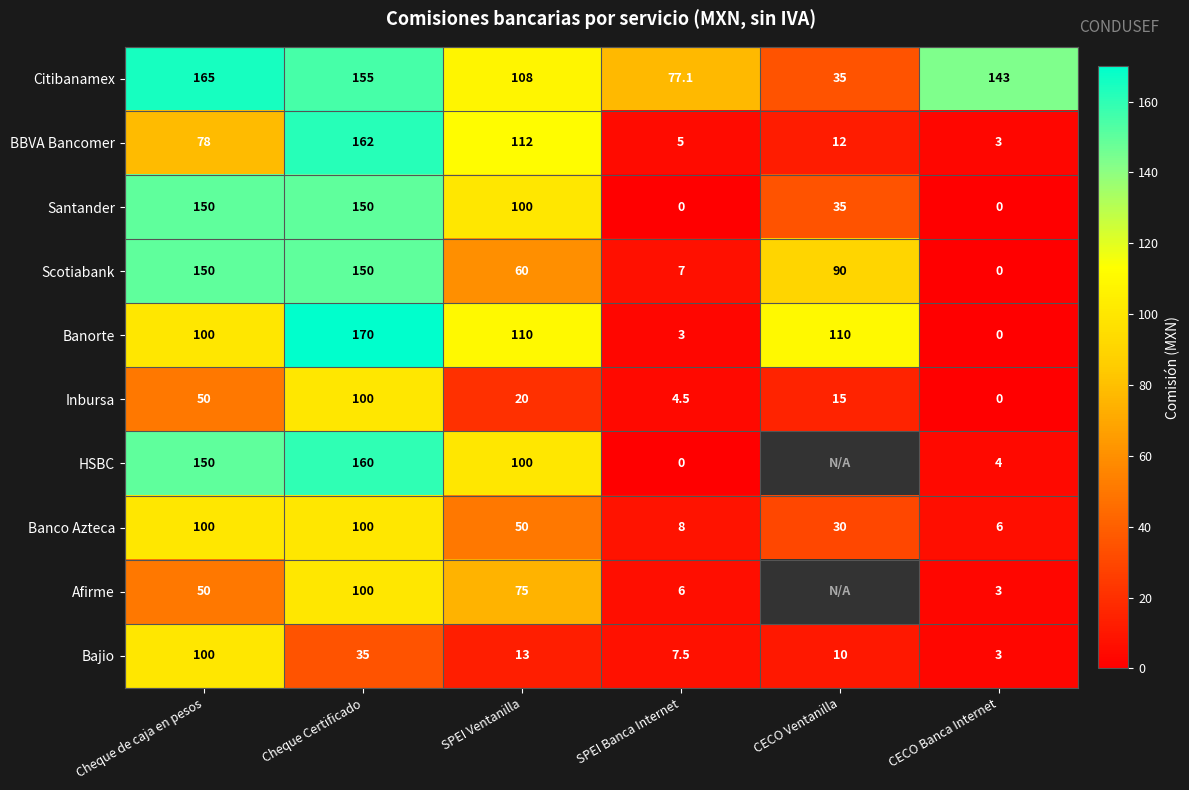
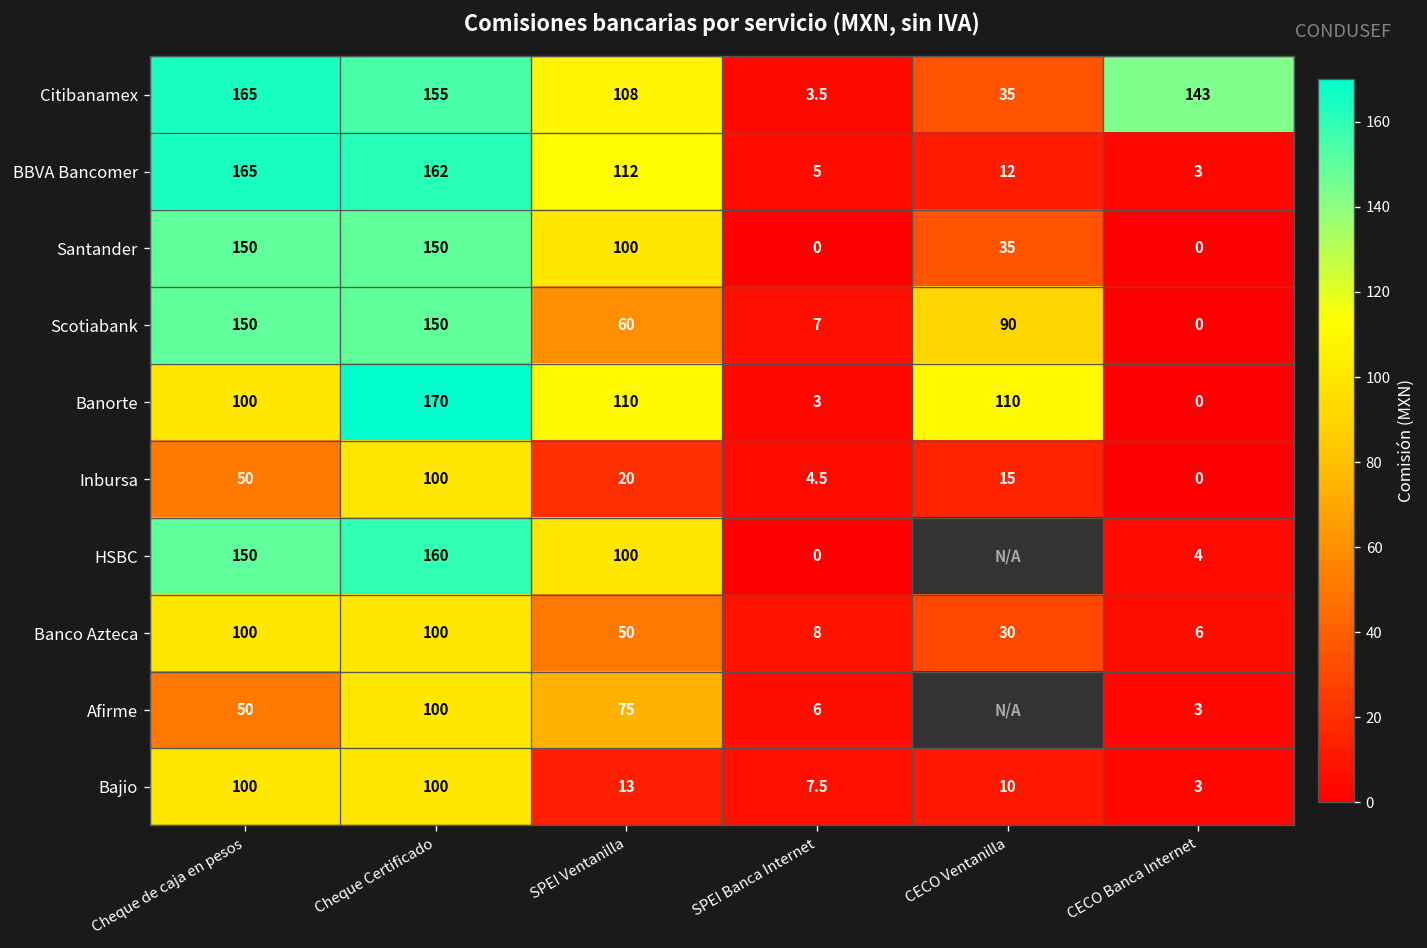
  {
    "Citibanamex": {
      "Cheque de caja en pesos": 165,
      "Cheque Certificado": 155,
      "SPEI Ventanilla": 108,
-     "SPEI Banca Internet": 77.1,
+     "SPEI Banca Internet": 3.5,
      "CECO Ventanilla": 35,
      "CECO Banca Internet": 143
    },
    "BBVA Bancomer": {
-     "Cheque de caja en pesos": 78,
+     "Cheque de caja en pesos": 165,
      "Cheque Certificado": 162,
      "SPEI Ventanilla": 112,
      "SPEI Banca Internet": 5,
      "CECO Ventanilla": 12,
      "CECO Banca Internet": 3
    },
    "Santander": {
      "Cheque de caja en pesos": 150,
      "Cheque Certificado": 150,
      "SPEI Ventanilla": 100,
      "SPEI Banca Internet": 0,
      "CECO Ventanilla": 35,
      "CECO Banca Internet": 0
    },
    "Scotiabank": {
      "Cheque de caja en pesos": 150,
      "Cheque Certificado": 150,
      "SPEI Ventanilla": 60,
      "SPEI Banca Internet": 7,
      "CECO Ventanilla": 90,
      "CECO Banca Internet": 0
    },
    "Banorte": {
      "Cheque de caja en pesos": 100,
      "Cheque Certificado": 170,
      "SPEI Ventanilla": 110,
      "SPEI Banca Internet": 3,
      "CECO Ventanilla": 110,
      "CECO Banca Internet": 0
    },
    "Inbursa": {
      "Cheque de caja en pesos": 50,
      "Cheque Certificado": 100,
      "SPEI Ventanilla": 20,
      "SPEI Banca Internet": 4.5,
      "CECO Ventanilla": 15,
      "CECO Banca Internet": 0
    },
    "HSBC": {
      "Cheque de caja en pesos": 150,
      "Cheque Certificado": 160,
      "SPEI Ventanilla": 100,
      "SPEI Banca Internet": 0,
      "CECO Banca Internet": 4
    },
    "Banco Azteca": {
      "Cheque de caja en pesos": 100,
      "Cheque Certificado": 100,
      "SPEI Ventanilla": 50,
      "SPEI Banca Internet": 8,
      "CECO Ventanilla": 30,
      "CECO Banca Internet": 6
    },
    "Afirme": {
      "Cheque de caja en pesos": 50,
      "Cheque Certificado": 100,
      "SPEI Ventanilla": 75,
      "SPEI Banca Internet": 6,
      "CECO Banca Internet": 3
    },
    "Bajio": {
      "Cheque de caja en pesos": 100,
-     "Cheque Certificado": 35,
+     "Cheque Certificado": 100,
      "SPEI Ventanilla": 13,
      "SPEI Banca Internet": 7.5,
      "CECO Ventanilla": 10,
      "CECO Banca Internet": 3
    }
  }
